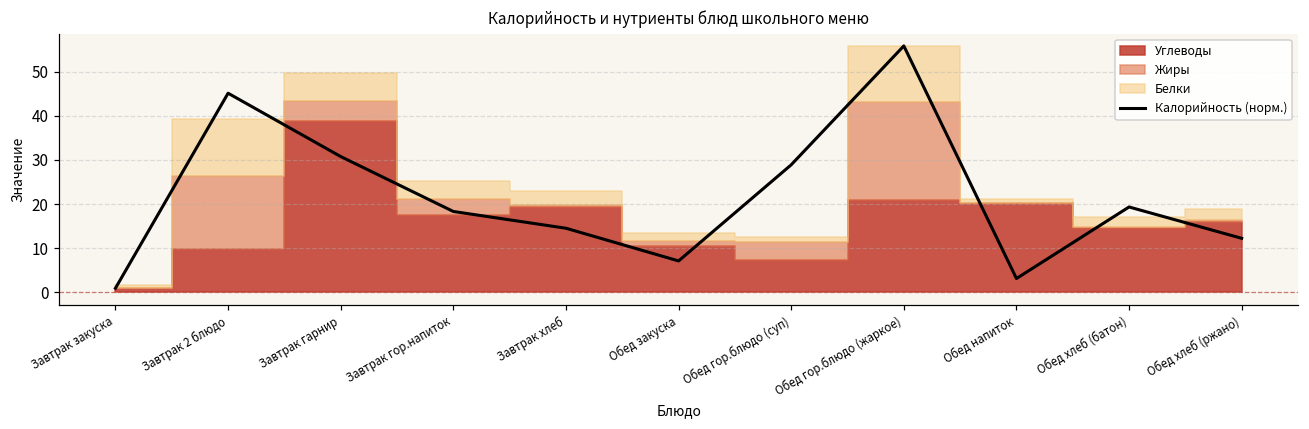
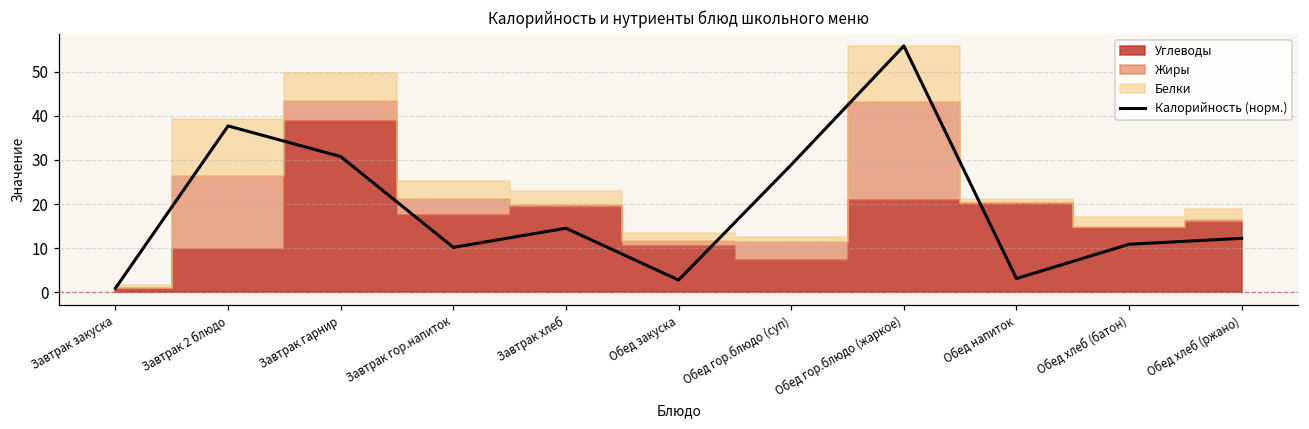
  {
    "Калорийность (норм.)": {
-     "Завтрак 2 блюдо": 45,
+     "Завтрак 2 блюдо": 38,
      "Завтрак гарнир": 31,
-     "Завтрак гор.напиток": 18,
+     "Завтрак гор.напиток": 10,
      "Завтрак хлеб": 15,
-     "Обед закуска": 7,
+     "Обед закуска": 3,
      "Обед гор.блюдо (суп)": 29,
      "Обед гор.блюдо (жаркое)": 56,
      "Обед напиток": 3,
-     "Обед хлеб (батон)": 19,
+     "Обед хлеб (батон)": 11,
      "Обед хлеб (ржано)": 12
    }
  }
